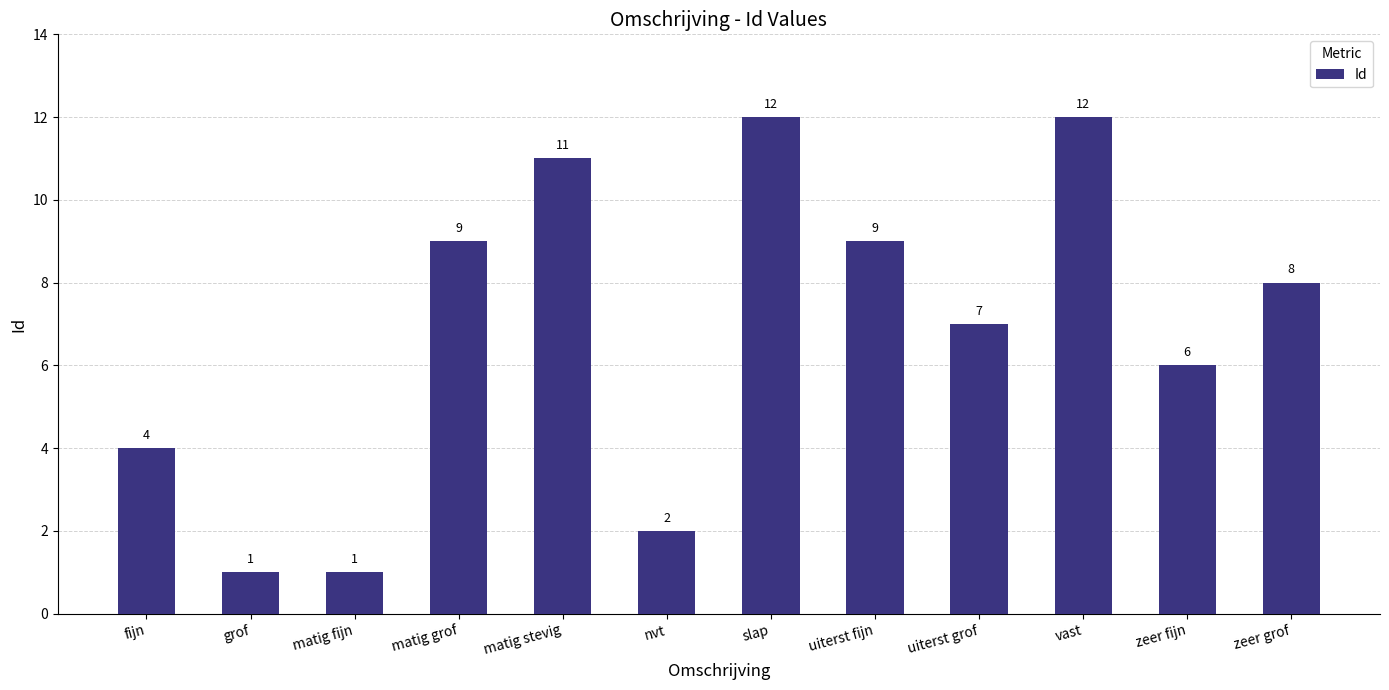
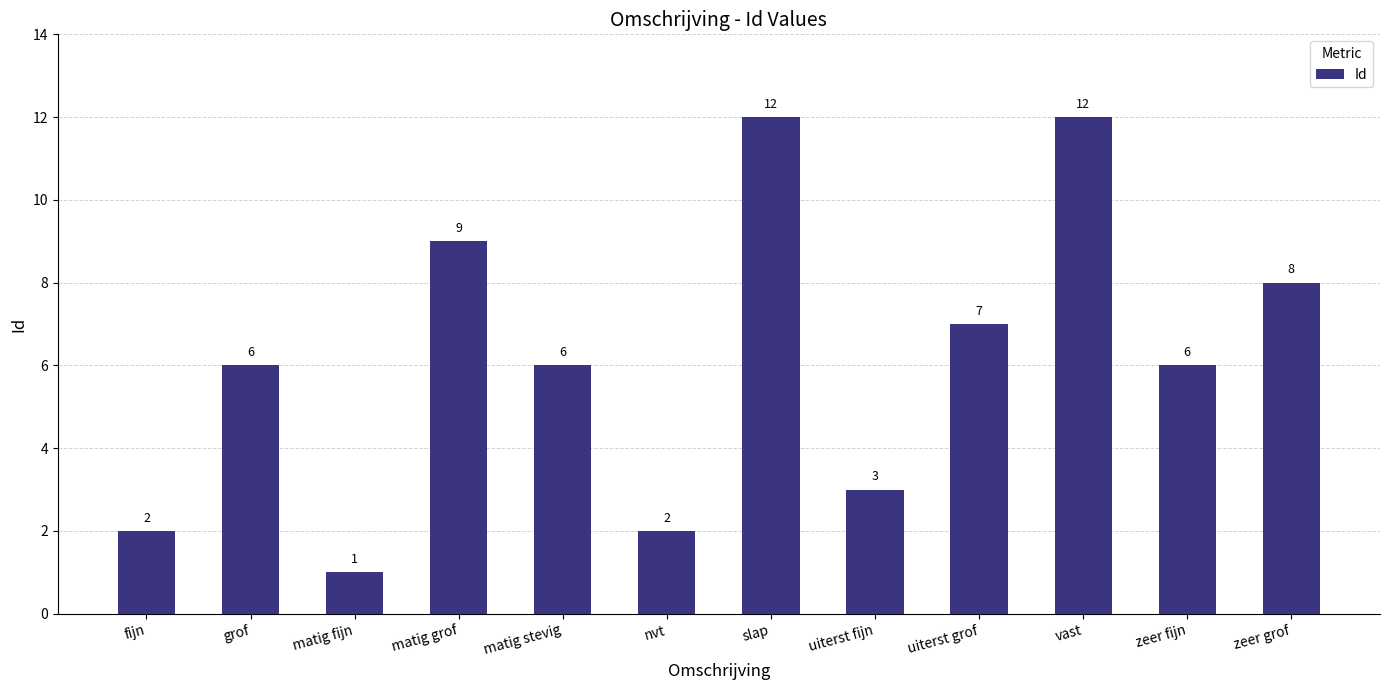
  {
-   "fijn": 4,
-   "grof": 1,
+   "fijn": 2,
+   "grof": 6,
    "matig fijn": 1,
    "matig grof": 9,
-   "matig stevig": 11,
+   "matig stevig": 6,
    "nvt": 2,
    "slap": 12,
-   "uiterst fijn": 9,
+   "uiterst fijn": 3,
    "uiterst grof": 7,
    "vast": 12,
    "zeer fijn": 6,
    "zeer grof": 8
  }
